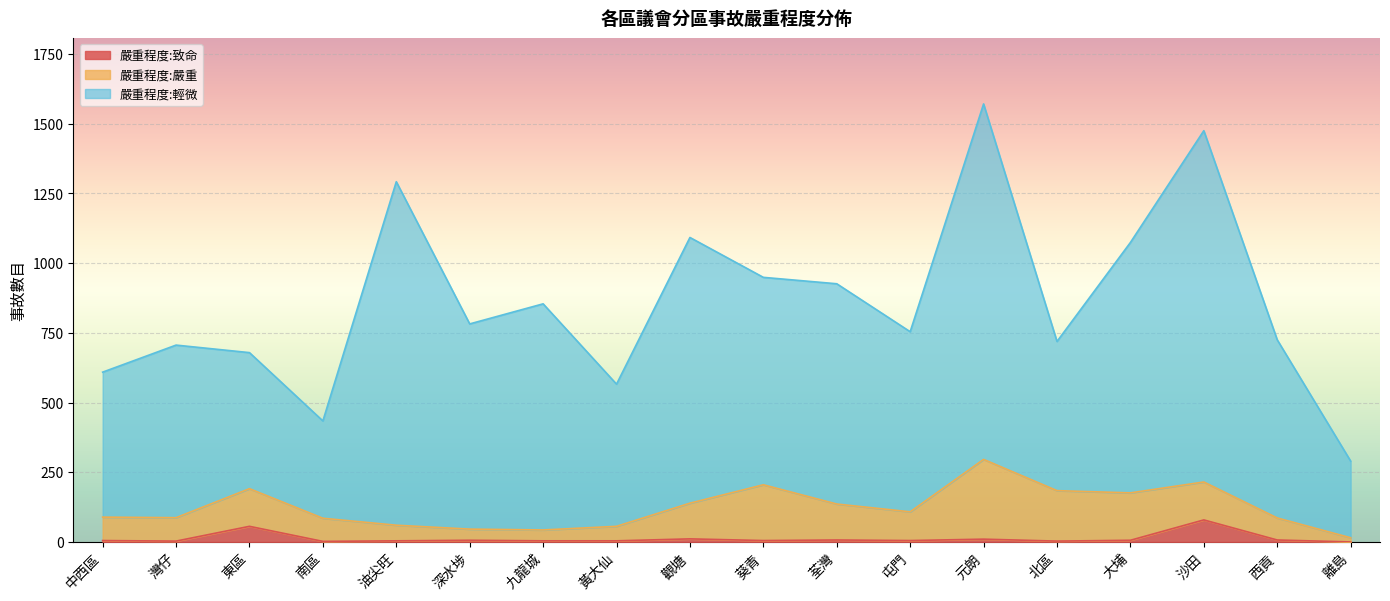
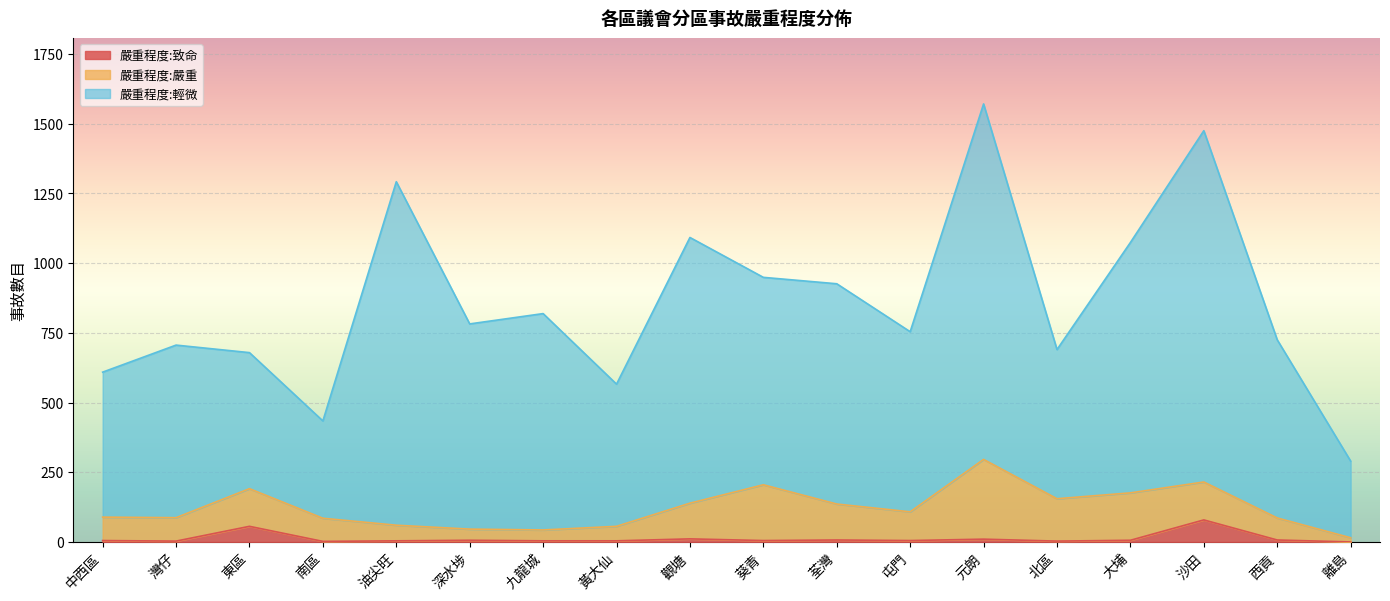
  {
    "嚴重程度:致命": {
      "中西區": 10,
      "灣仔": 0,
      "東區": 60,
      "南區": 0,
      "油尖旺": 0,
      "深水埗": 10,
      "九龍城": 0,
      "黃大仙": 0,
      "觀塘": 10,
      "葵青": 10,
      "荃灣": 10,
      "屯門": 10,
      "元朗": 10,
      "北區": 0,
      "大埔": 10,
      "沙田": 80,
      "西貢": 10,
      "離島": 0
    },
    "嚴重程度:嚴重": {
      "中西區": 80,
      "灣仔": 80,
      "東區": 140,
      "南區": 80,
      "油尖旺": 60,
      "深水埗": 40,
      "九龍城": 40,
      "黃大仙": 50,
      "觀塘": 130,
      "葵青": 200,
      "荃灣": 130,
      "屯門": 100,
      "元朗": 290,
-     "北區": 180,
+     "北區": 150,
      "大埔": 170,
      "沙田": 140,
      "西貢": 80,
      "離島": 20
    },
    "嚴重程度:輕微": {
      "中西區": 520,
      "灣仔": 620,
      "東區": 490,
      "南區": 350,
      "油尖旺": 1230,
      "深水埗": 740,
-     "九龍城": 810,
+     "九龍城": 780,
      "黃大仙": 510,
      "觀塘": 950,
      "葵青": 740,
      "荃灣": 790,
      "屯門": 650,
      "元朗": 1280,
      "北區": 540,
      "大埔": 900,
      "沙田": 1260,
      "西貢": 640,
      "離島": 280
    }
  }
